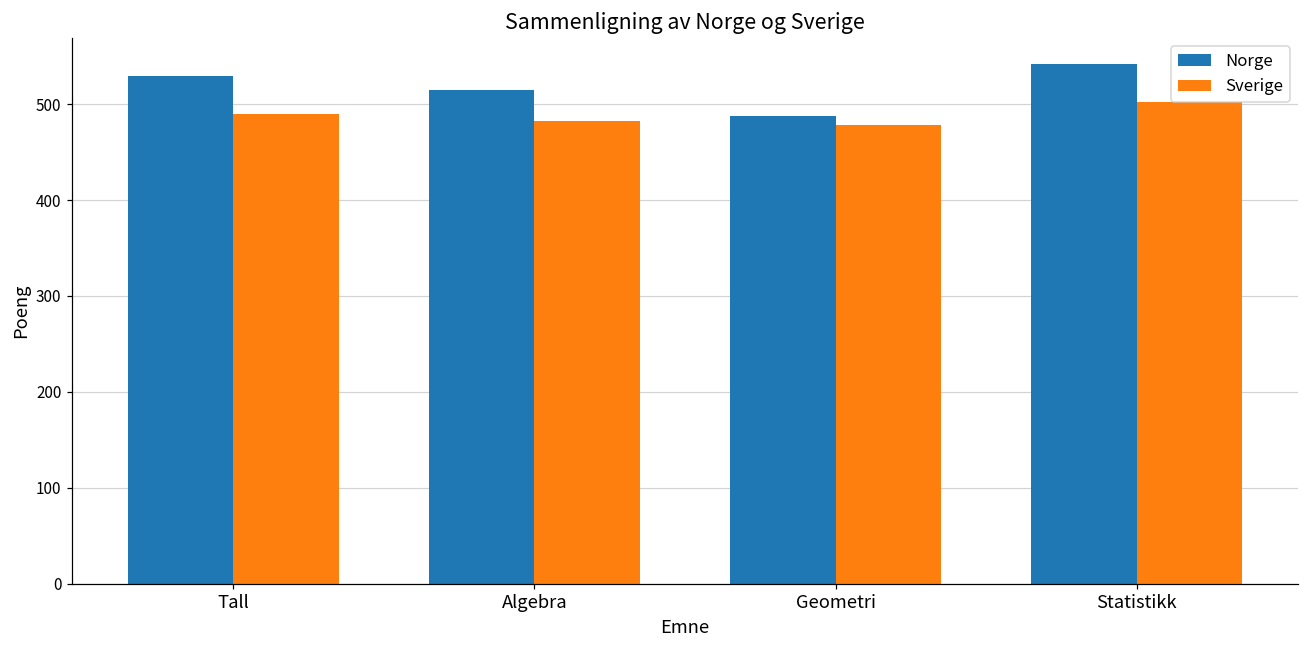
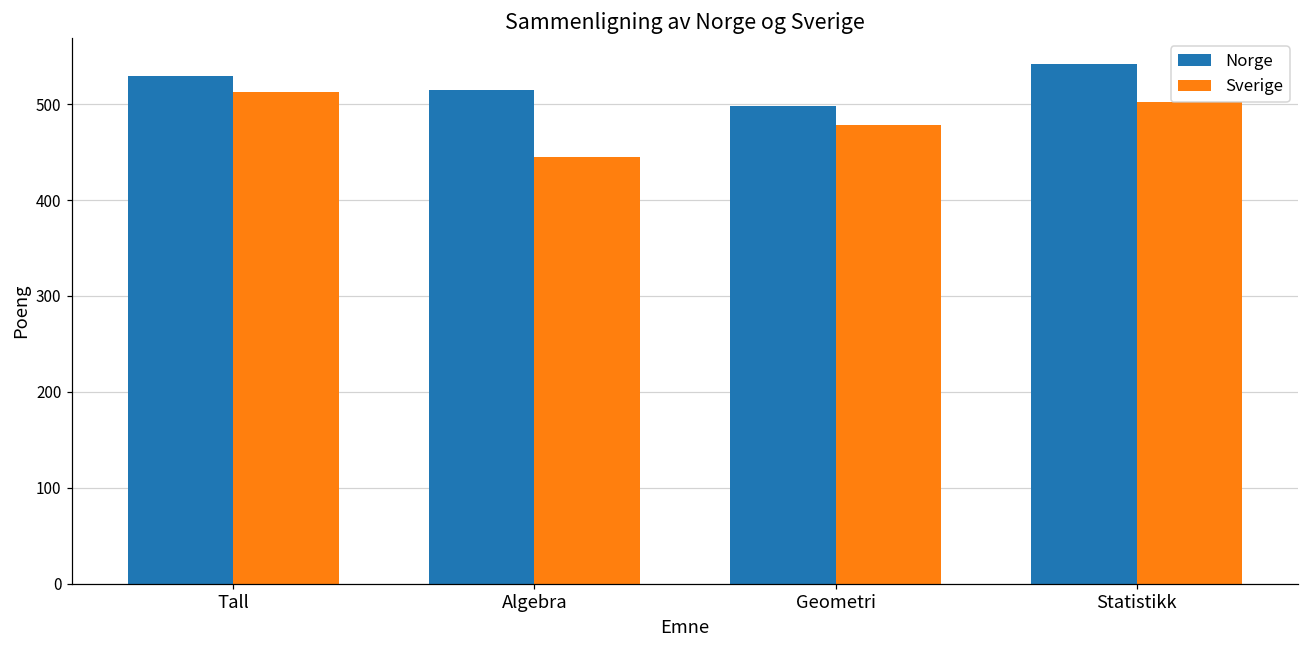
  {
    "Norge": {
      "Tall": 530,
      "Algebra": 520,
-     "Geometri": 490,
+     "Geometri": 500,
      "Statistikk": 540
    },
    "Sverige": {
-     "Tall": 490,
-     "Algebra": 480,
+     "Tall": 510,
+     "Algebra": 450,
      "Geometri": 480,
      "Statistikk": 500
    }
  }
